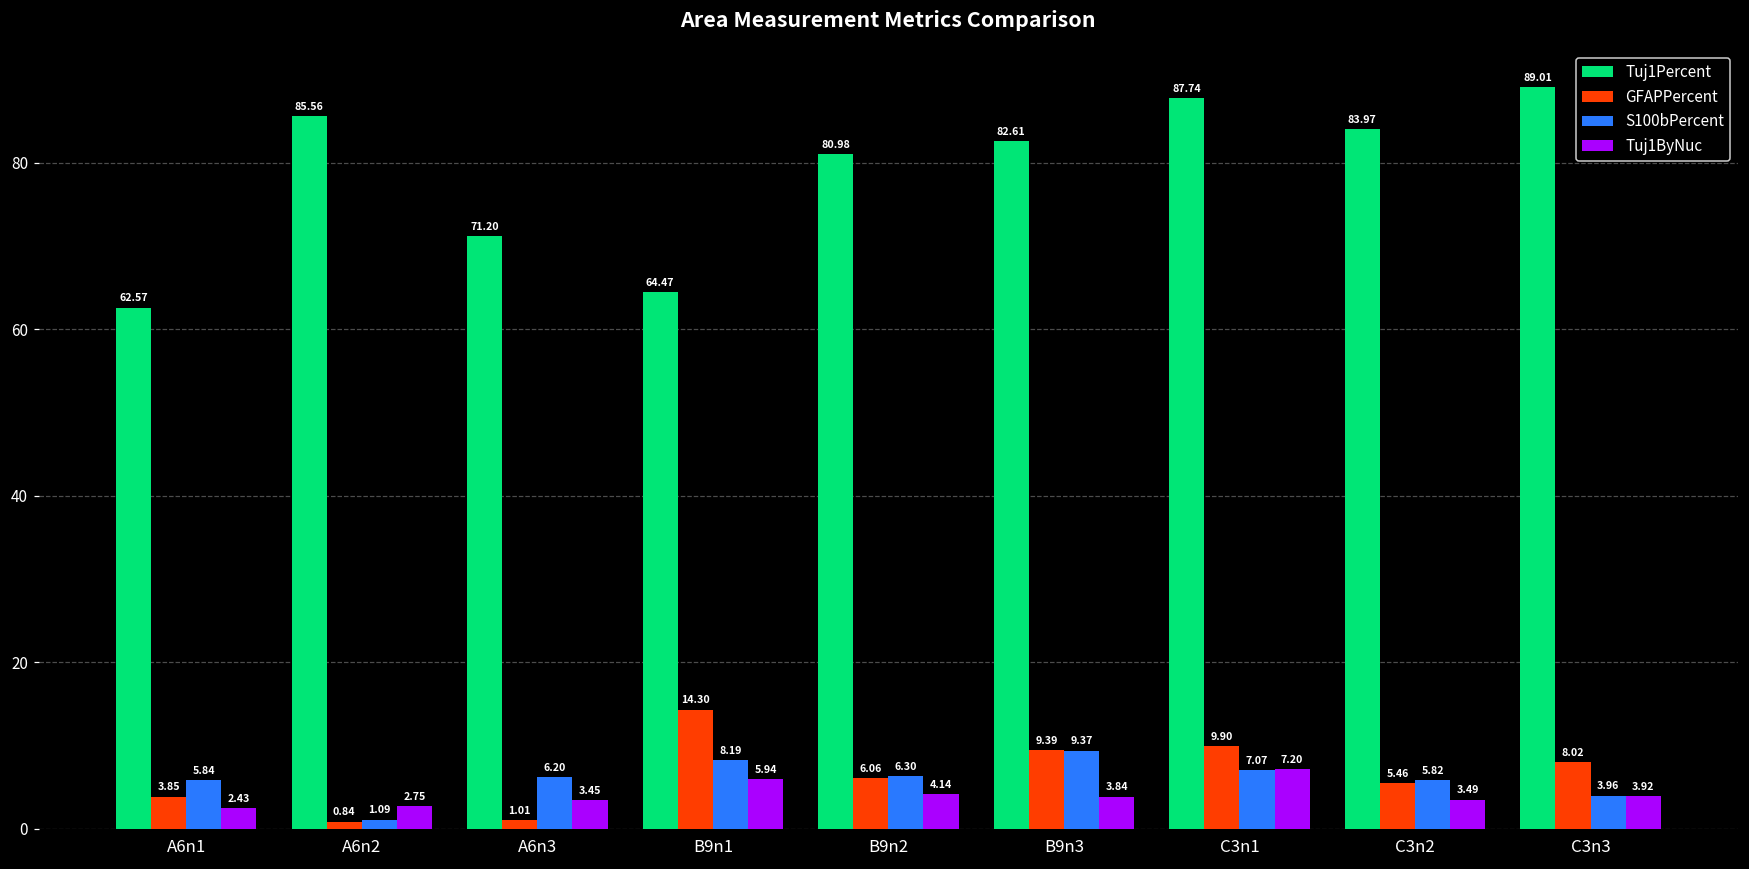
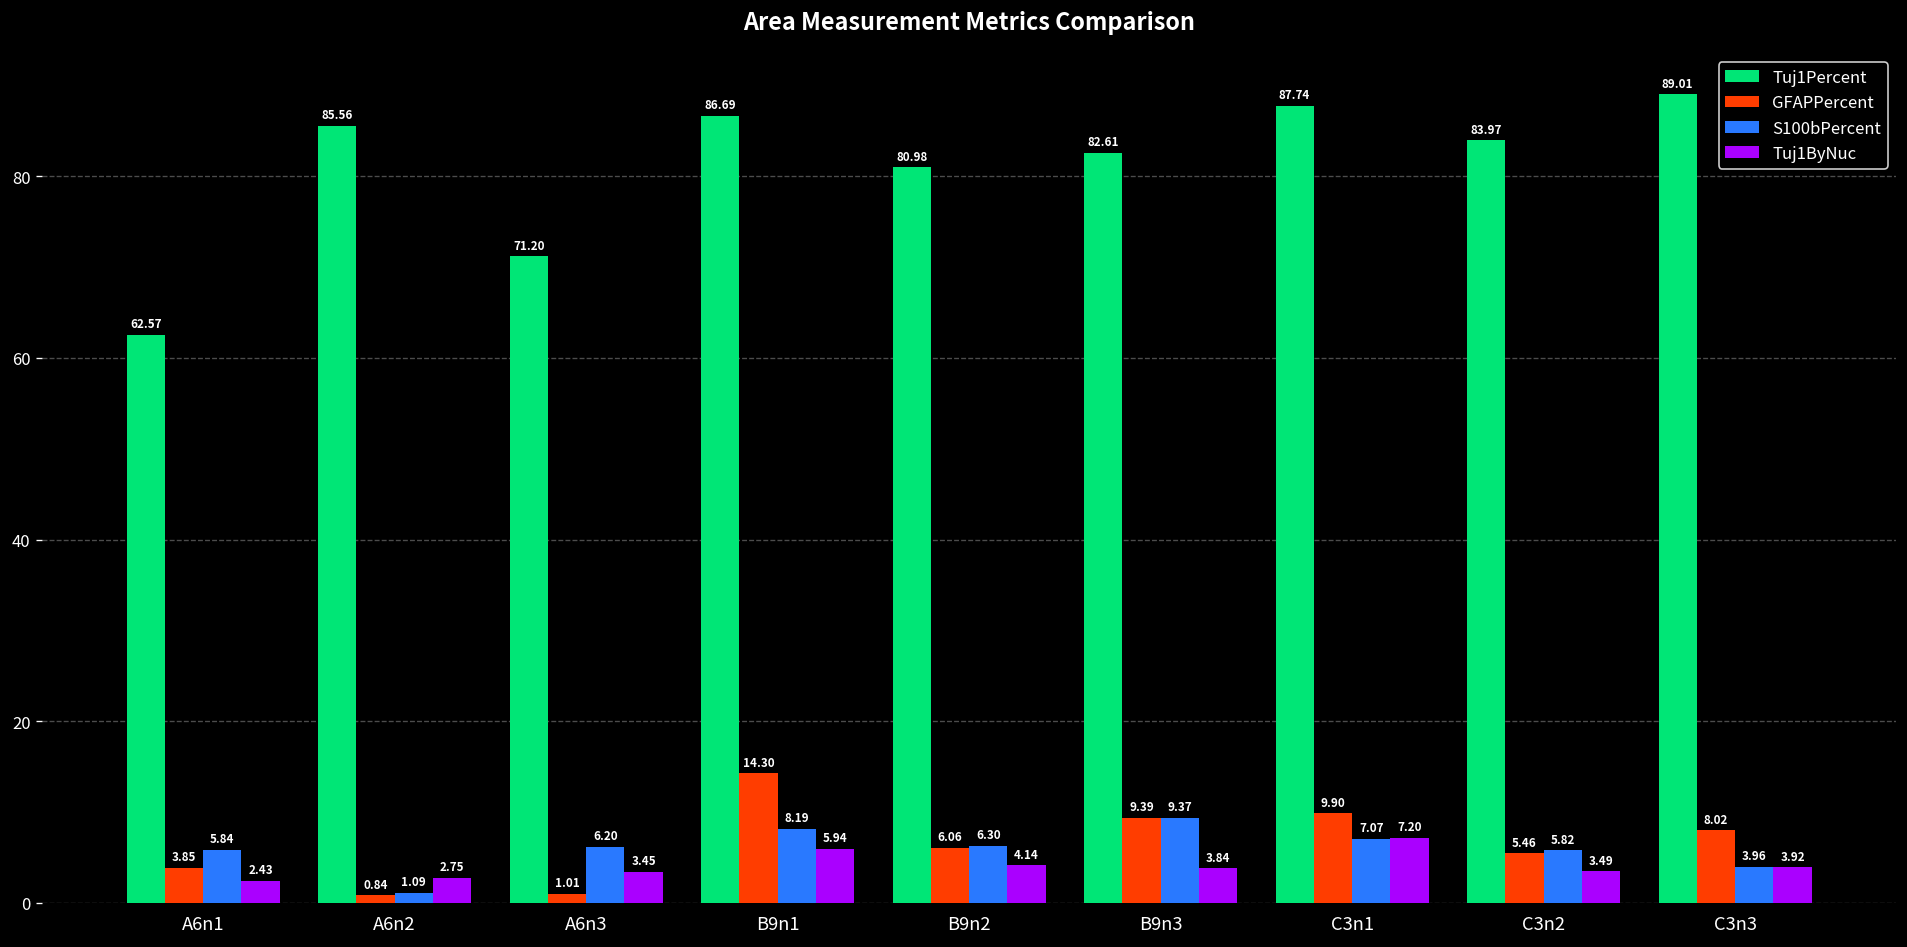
  {
    "Tuj1Percent": {
      "A6n1": 62.57,
      "A6n2": 85.56,
      "A6n3": 71.20,
-     "B9n1": 64.47,
+     "B9n1": 86.69,
      "B9n2": 80.98,
      "B9n3": 82.61,
      "C3n1": 87.74,
      "C3n2": 83.97,
      "C3n3": 89.01
    },
    "GFAPPercent": {
      "A6n1": 3.85,
      "A6n2": 0.84,
      "A6n3": 1.01,
      "B9n1": 14.30,
      "B9n2": 6.06,
      "B9n3": 9.39,
      "C3n1": 9.90,
      "C3n2": 5.46,
      "C3n3": 8.02
    },
    "S100bPercent": {
      "A6n1": 5.84,
      "A6n2": 1.09,
      "A6n3": 6.20,
      "B9n1": 8.19,
      "B9n2": 6.30,
      "B9n3": 9.37,
      "C3n1": 7.07,
      "C3n2": 5.82,
      "C3n3": 3.96
    },
    "Tuj1ByNuc": {
      "A6n1": 2.43,
      "A6n2": 2.75,
      "A6n3": 3.45,
      "B9n1": 5.94,
      "B9n2": 4.14,
      "B9n3": 3.84,
      "C3n1": 7.20,
      "C3n2": 3.49,
      "C3n3": 3.92
    }
  }
